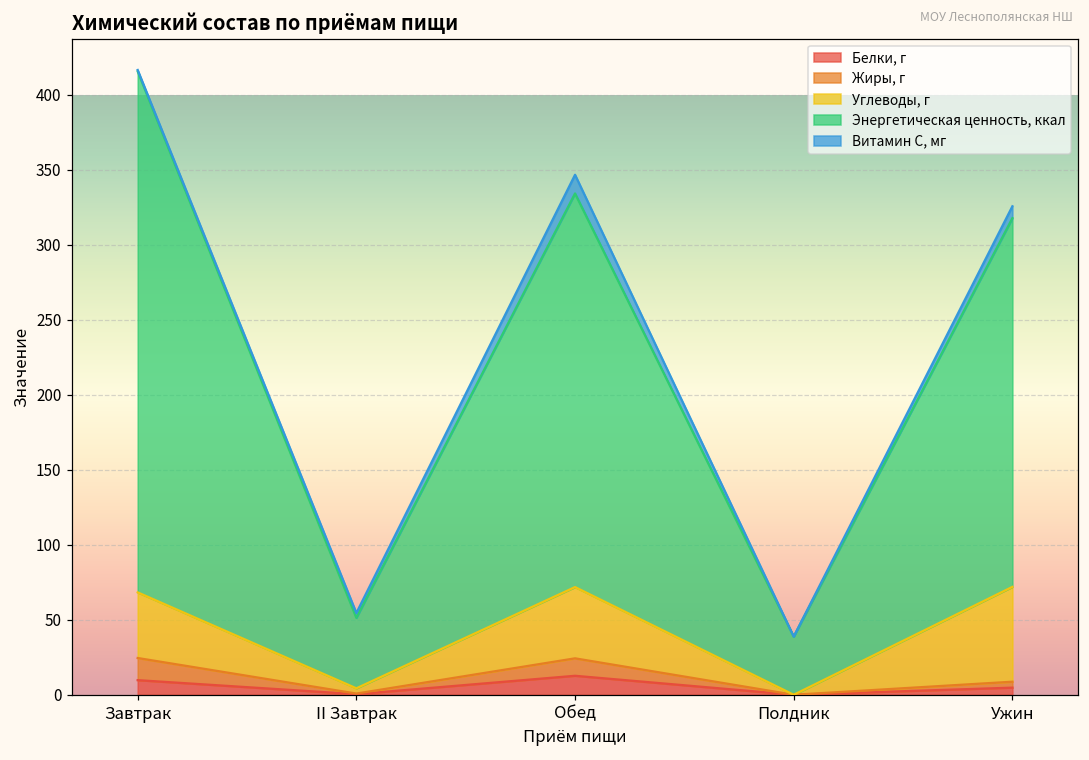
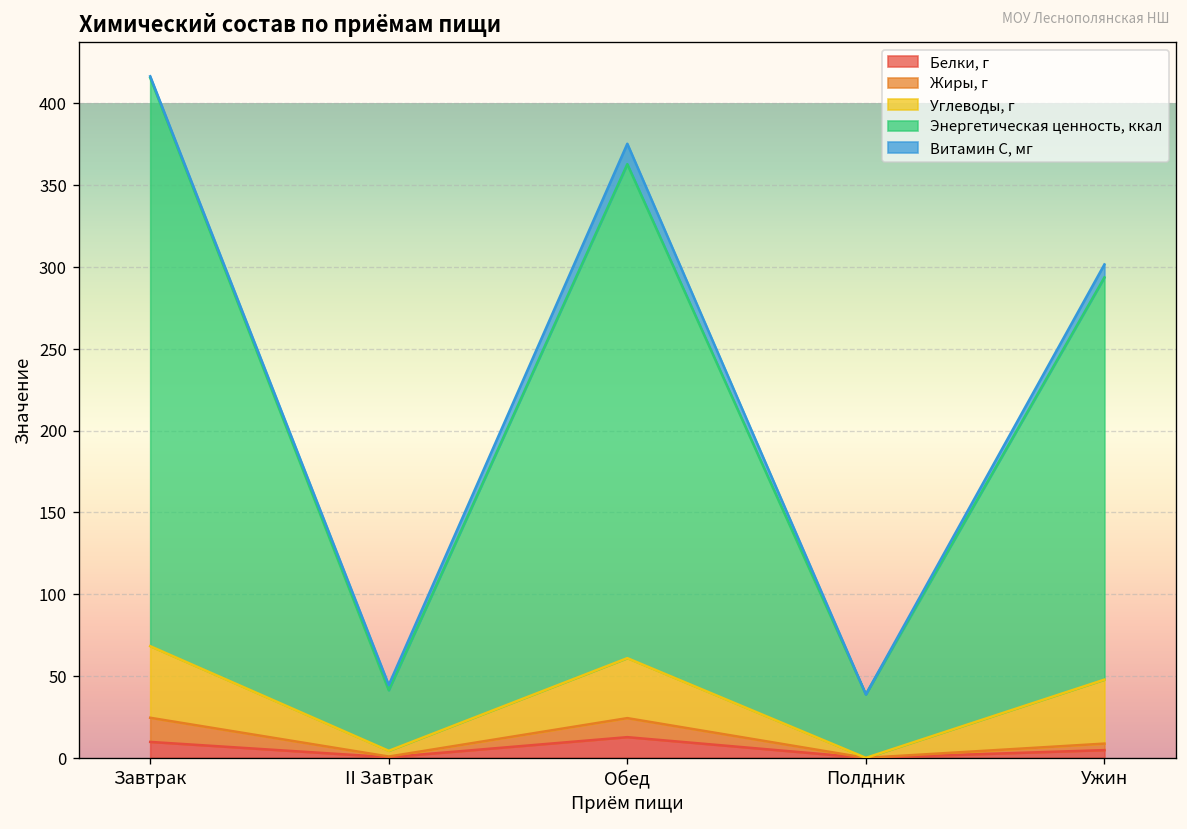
  {
    "Углеводы, г": {
      "Завтрак": 44,
      "II Завтрак": 4,
-     "Обед": 48,
-     "Ужин": 63
+     "Обед": 37,
+     "Ужин": 39
    },
    "Энергетическая ценность, ккал": {
-     "II Завтрак": 47,
-     "Обед": 262,
+     "II Завтрак": 37,
+     "Обед": 302,
      "Ужин": 246
    },
    "Витамин С, мг": {
      "II Завтрак": 3,
      "Обед": 12,
      "Ужин": 8
    }
  }
